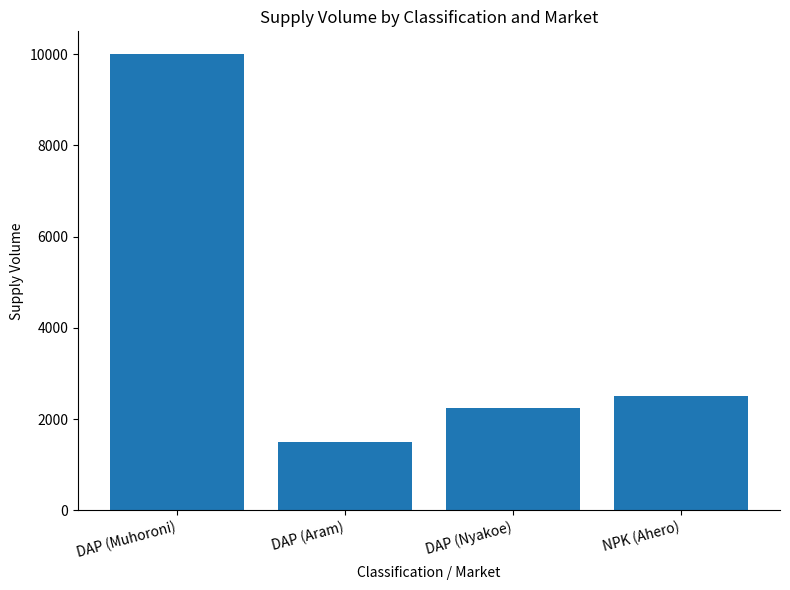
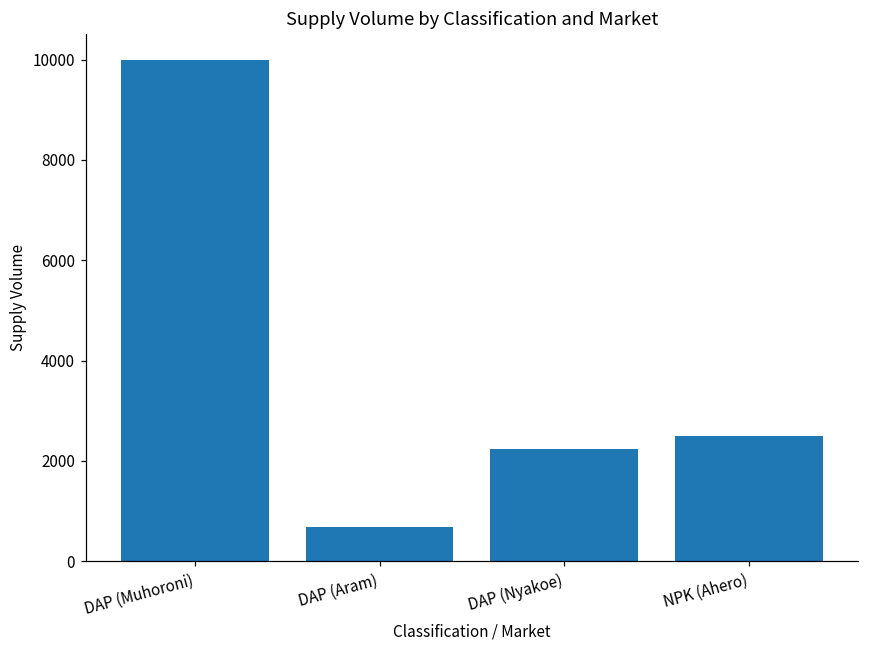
  {
    "DAP (Muhoroni)": 10000,
-   "DAP (Aram)": 1500,
+   "DAP (Aram)": 700,
    "DAP (Nyakoe)": 2200,
    "NPK (Ahero)": 2500
  }
